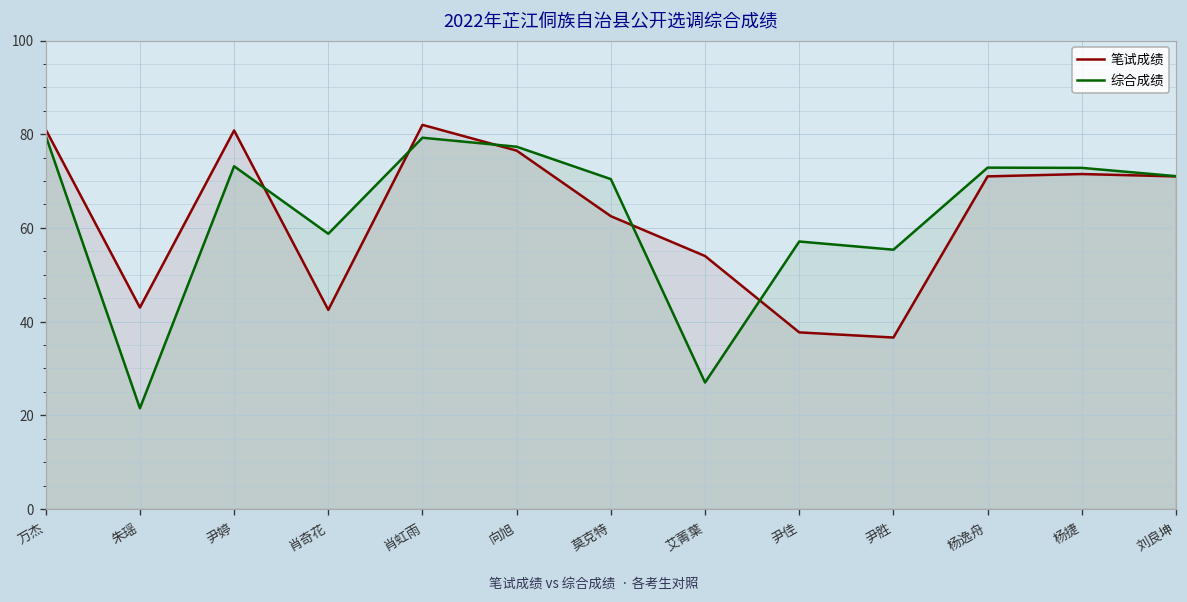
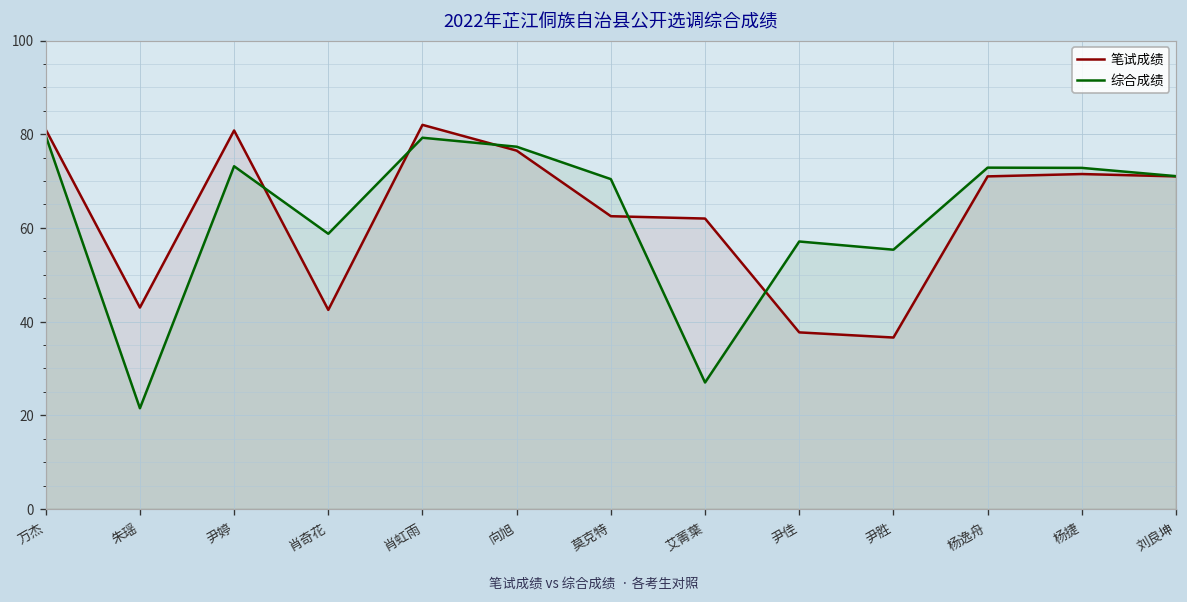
  {
    "笔试成绩": {
      "万杰": 81,
      "朱瑶": 43,
      "尹婷": 81,
      "肖奇花": 43,
      "肖虹雨": 82,
      "向旭": 77,
      "莫克特": 63,
-     "艾菁葉": 54,
+     "艾菁葉": 62,
      "尹佳": 38,
      "尹胜": 37,
      "杨逸舟": 71,
      "杨捷": 72
    },
    "综合成绩": {
      "万杰": 80,
      "朱瑶": 22,
      "尹婷": 73,
      "肖奇花": 59,
      "肖虹雨": 79,
      "向旭": 77,
      "莫克特": 70,
      "艾菁葉": 27,
      "尹佳": 57,
      "尹胜": 55,
      "杨逸舟": 73,
      "杨捷": 73
    }
  }
